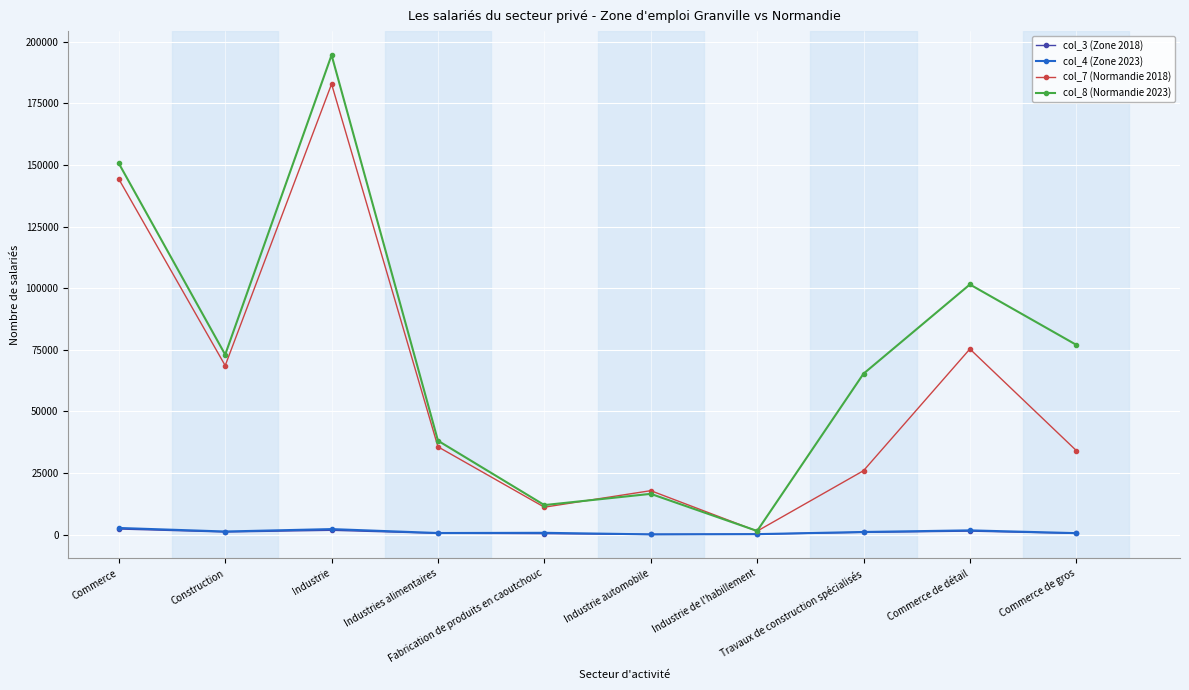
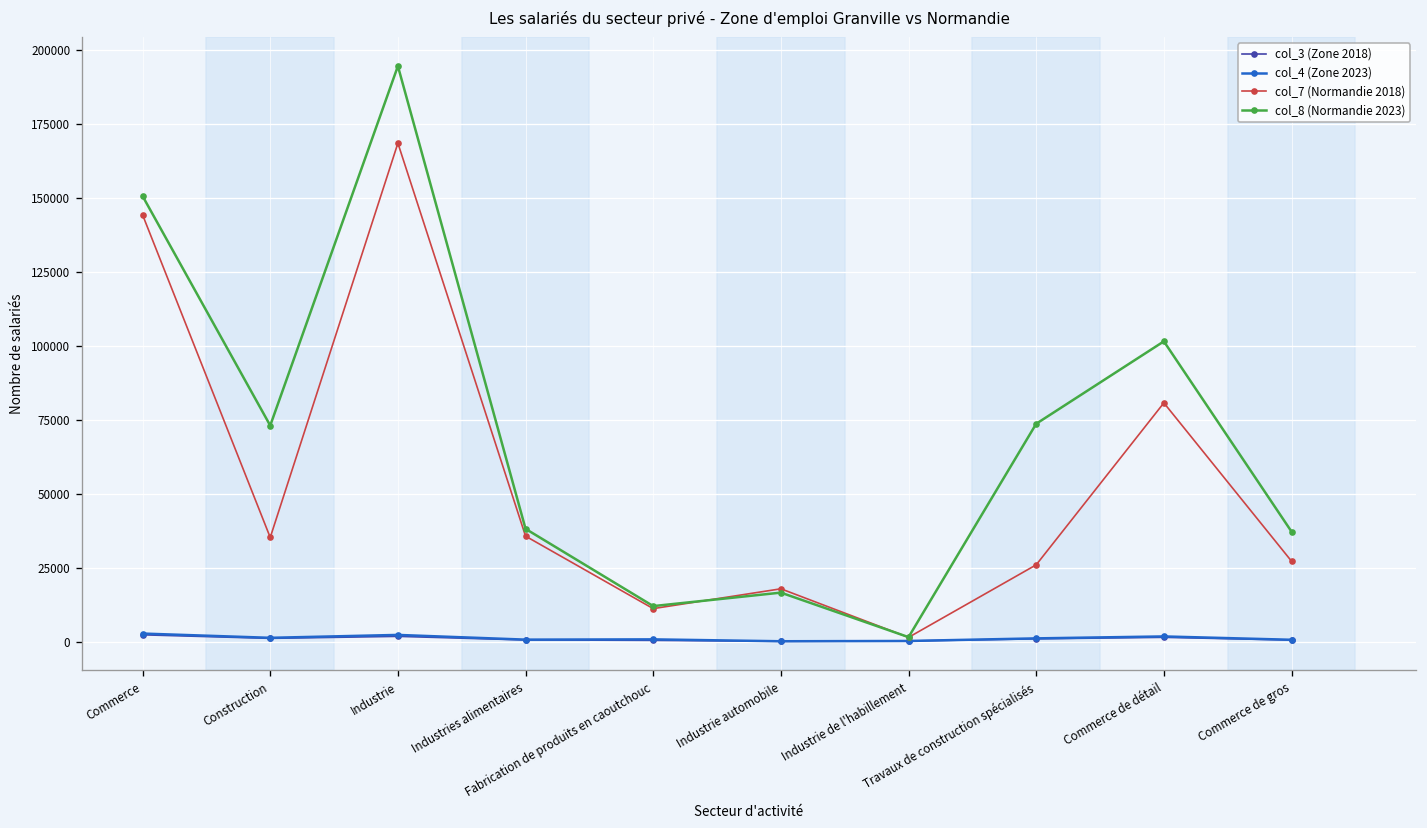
  {
    "col_7 (Normandie 2018)": {
      "Commerce": 144000,
-     "Construction": 69000,
-     "Industrie": 183000,
+     "Construction": 35000,
+     "Industrie": 169000,
      "Industries alimentaires": 36000,
      "Industrie automobile": 18000,
      "Travaux de construction spécialisés": 26000,
-     "Commerce de détail": 75000,
-     "Commerce de gros": 34000
+     "Commerce de détail": 81000,
+     "Commerce de gros": 27000
    },
    "col_8 (Normandie 2023)": {
      "Commerce": 151000,
      "Construction": 73000,
      "Industrie": 195000,
      "Industries alimentaires": 38000,
      "Industrie automobile": 17000,
-     "Travaux de construction spécialisés": 65000,
+     "Travaux de construction spécialisés": 74000,
      "Commerce de détail": 102000,
-     "Commerce de gros": 77000
+     "Commerce de gros": 37000
    }
  }
